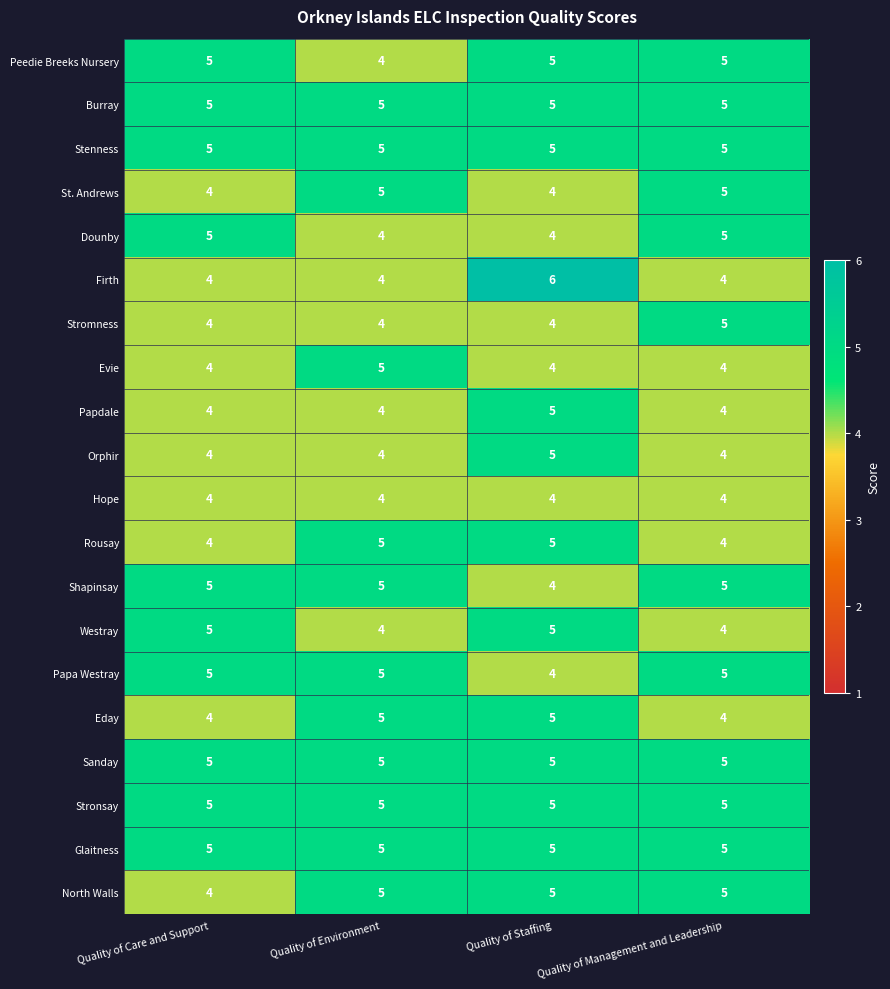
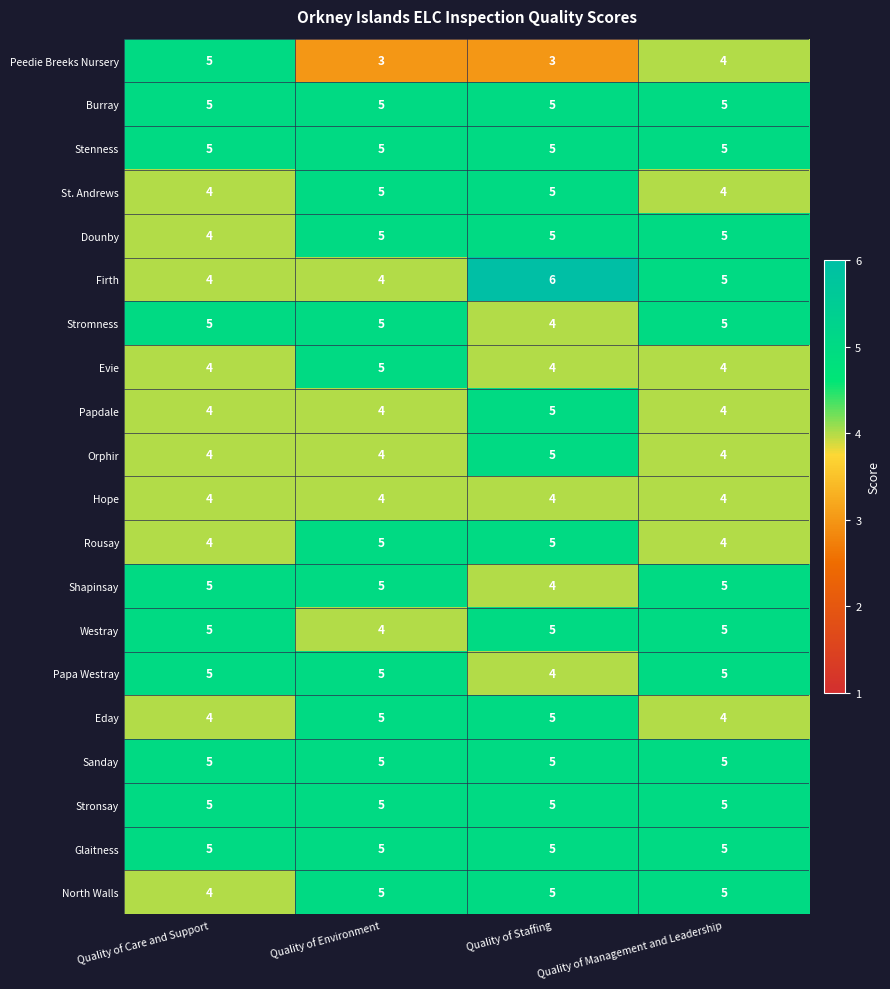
  {
    "Peedie Breeks Nursery": {
      "Quality of Care and Support": 5,
-     "Quality of Environment": 4,
-     "Quality of Staffing": 5,
-     "Quality of Management and Leadership": 5
+     "Quality of Environment": 3,
+     "Quality of Staffing": 3,
+     "Quality of Management and Leadership": 4
    },
    "Burray": {
      "Quality of Care and Support": 5,
      "Quality of Environment": 5,
      "Quality of Staffing": 5,
      "Quality of Management and Leadership": 5
    },
    "Stenness": {
      "Quality of Care and Support": 5,
      "Quality of Environment": 5,
      "Quality of Staffing": 5,
      "Quality of Management and Leadership": 5
    },
    "St. Andrews": {
      "Quality of Care and Support": 4,
      "Quality of Environment": 5,
-     "Quality of Staffing": 4,
-     "Quality of Management and Leadership": 5
+     "Quality of Staffing": 5,
+     "Quality of Management and Leadership": 4
    },
    "Dounby": {
-     "Quality of Care and Support": 5,
-     "Quality of Environment": 4,
-     "Quality of Staffing": 4,
+     "Quality of Care and Support": 4,
+     "Quality of Environment": 5,
+     "Quality of Staffing": 5,
      "Quality of Management and Leadership": 5
    },
    "Firth": {
      "Quality of Care and Support": 4,
      "Quality of Environment": 4,
      "Quality of Staffing": 6,
-     "Quality of Management and Leadership": 4
+     "Quality of Management and Leadership": 5
    },
    "Stromness": {
-     "Quality of Care and Support": 4,
-     "Quality of Environment": 4,
+     "Quality of Care and Support": 5,
+     "Quality of Environment": 5,
      "Quality of Staffing": 4,
      "Quality of Management and Leadership": 5
    },
    "Evie": {
      "Quality of Care and Support": 4,
      "Quality of Environment": 5,
      "Quality of Staffing": 4,
      "Quality of Management and Leadership": 4
    },
    "Papdale": {
      "Quality of Care and Support": 4,
      "Quality of Environment": 4,
      "Quality of Staffing": 5,
      "Quality of Management and Leadership": 4
    },
    "Orphir": {
      "Quality of Care and Support": 4,
      "Quality of Environment": 4,
      "Quality of Staffing": 5,
      "Quality of Management and Leadership": 4
    },
    "Hope": {
      "Quality of Care and Support": 4,
      "Quality of Environment": 4,
      "Quality of Staffing": 4,
      "Quality of Management and Leadership": 4
    },
    "Rousay": {
      "Quality of Care and Support": 4,
      "Quality of Environment": 5,
      "Quality of Staffing": 5,
      "Quality of Management and Leadership": 4
    },
    "Shapinsay": {
      "Quality of Care and Support": 5,
      "Quality of Environment": 5,
      "Quality of Staffing": 4,
      "Quality of Management and Leadership": 5
    },
    "Westray": {
      "Quality of Care and Support": 5,
      "Quality of Environment": 4,
      "Quality of Staffing": 5,
-     "Quality of Management and Leadership": 4
+     "Quality of Management and Leadership": 5
    },
    "Papa Westray": {
      "Quality of Care and Support": 5,
      "Quality of Environment": 5,
      "Quality of Staffing": 4,
      "Quality of Management and Leadership": 5
    },
    "Eday": {
      "Quality of Care and Support": 4,
      "Quality of Environment": 5,
      "Quality of Staffing": 5,
      "Quality of Management and Leadership": 4
    },
    "Sanday": {
      "Quality of Care and Support": 5,
      "Quality of Environment": 5,
      "Quality of Staffing": 5,
      "Quality of Management and Leadership": 5
    },
    "Stronsay": {
      "Quality of Care and Support": 5,
      "Quality of Environment": 5,
      "Quality of Staffing": 5,
      "Quality of Management and Leadership": 5
    },
    "Glaitness": {
      "Quality of Care and Support": 5,
      "Quality of Environment": 5,
      "Quality of Staffing": 5,
      "Quality of Management and Leadership": 5
    },
    "North Walls": {
      "Quality of Care and Support": 4,
      "Quality of Environment": 5,
      "Quality of Staffing": 5,
      "Quality of Management and Leadership": 5
    }
  }
